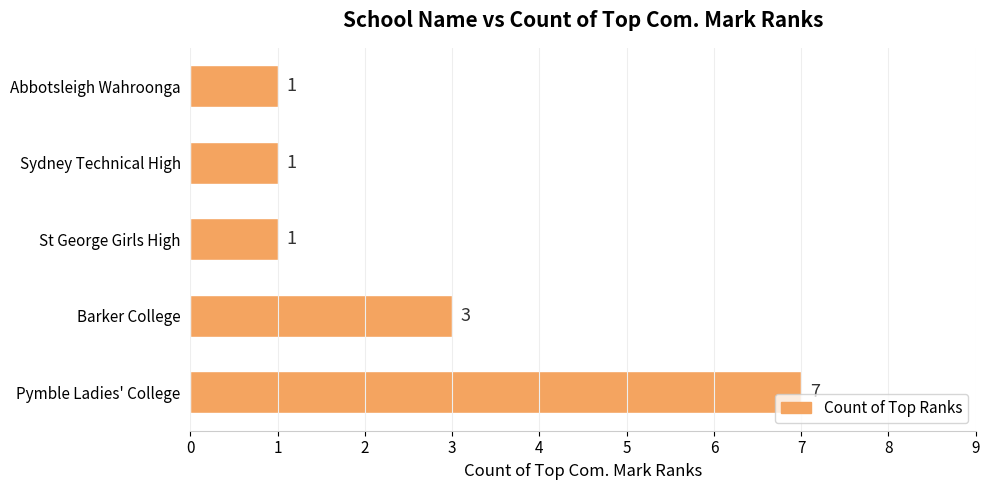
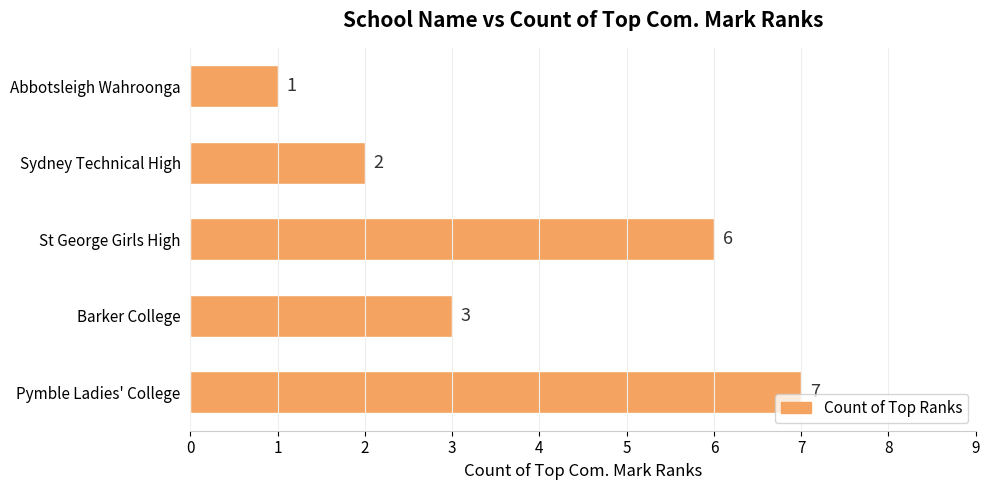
  {
    "Abbotsleigh Wahroonga": 1,
-   "Sydney Technical High": 1,
-   "St George Girls High": 1,
+   "Sydney Technical High": 2,
+   "St George Girls High": 6,
    "Barker College": 3
  }
